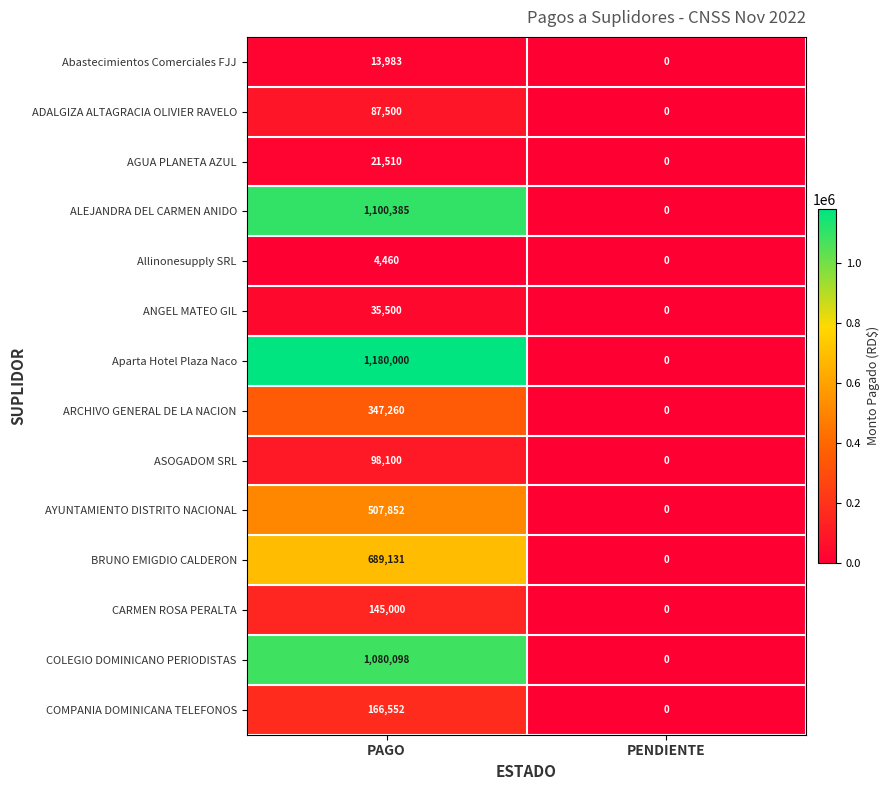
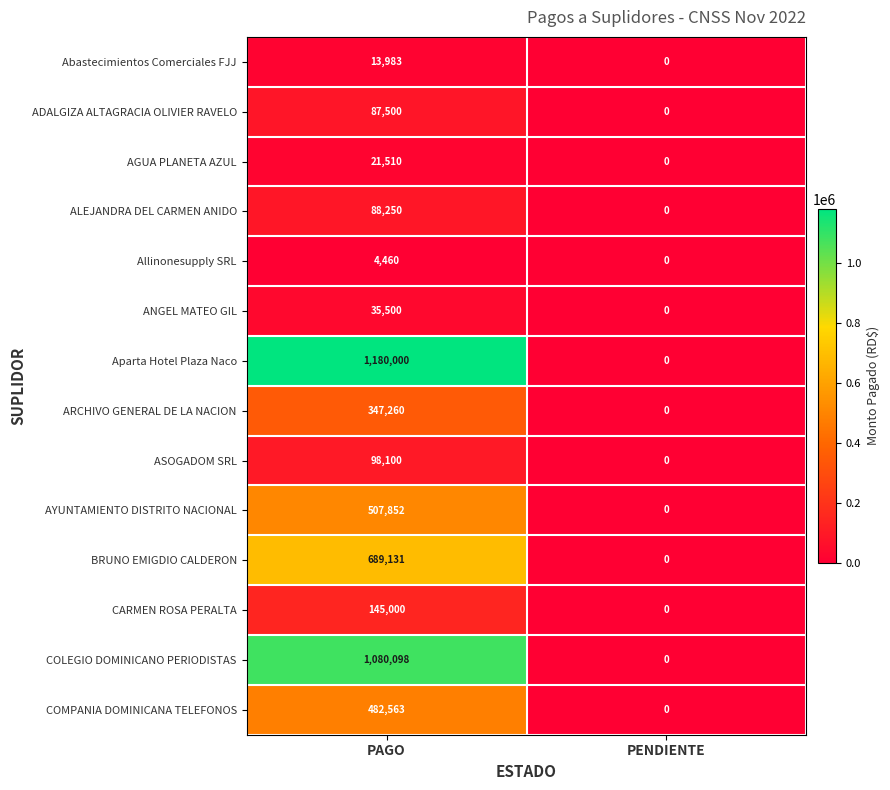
  {
    "Abastecimientos Comerciales FJJ": {
      "PAGO": "13,983",
      "PENDIENTE": "0"
    },
    "ADALGIZA ALTAGRACIA OLIVIER RAVELO": {
      "PAGO": "87,500",
      "PENDIENTE": "0"
    },
    "AGUA PLANETA AZUL": {
      "PAGO": "21,510",
      "PENDIENTE": "0"
    },
    "ALEJANDRA DEL CARMEN ANIDO": {
-     "PAGO": "1,100,385",
+     "PAGO": "88,250",
      "PENDIENTE": "0"
    },
    "Allinonesupply SRL": {
      "PAGO": "4,460",
      "PENDIENTE": "0"
    },
    "ANGEL MATEO GIL": {
      "PAGO": "35,500",
      "PENDIENTE": "0"
    },
    "Aparta Hotel Plaza Naco": {
      "PAGO": "1,180,000",
      "PENDIENTE": "0"
    },
    "ARCHIVO GENERAL DE LA NACION": {
      "PAGO": "347,260",
      "PENDIENTE": "0"
    },
    "ASOGADOM SRL": {
      "PAGO": "98,100",
      "PENDIENTE": "0"
    },
    "AYUNTAMIENTO DISTRITO NACIONAL": {
      "PAGO": "507,852",
      "PENDIENTE": "0"
    },
    "BRUNO EMIGDIO CALDERON": {
      "PAGO": "689,131",
      "PENDIENTE": "0"
    },
    "CARMEN ROSA PERALTA": {
      "PAGO": "145,000",
      "PENDIENTE": "0"
    },
    "COLEGIO DOMINICANO PERIODISTAS": {
      "PAGO": "1,080,098",
      "PENDIENTE": "0"
    },
    "COMPANIA DOMINICANA TELEFONOS": {
-     "PAGO": "166,552",
+     "PAGO": "482,563",
      "PENDIENTE": "0"
    }
  }
